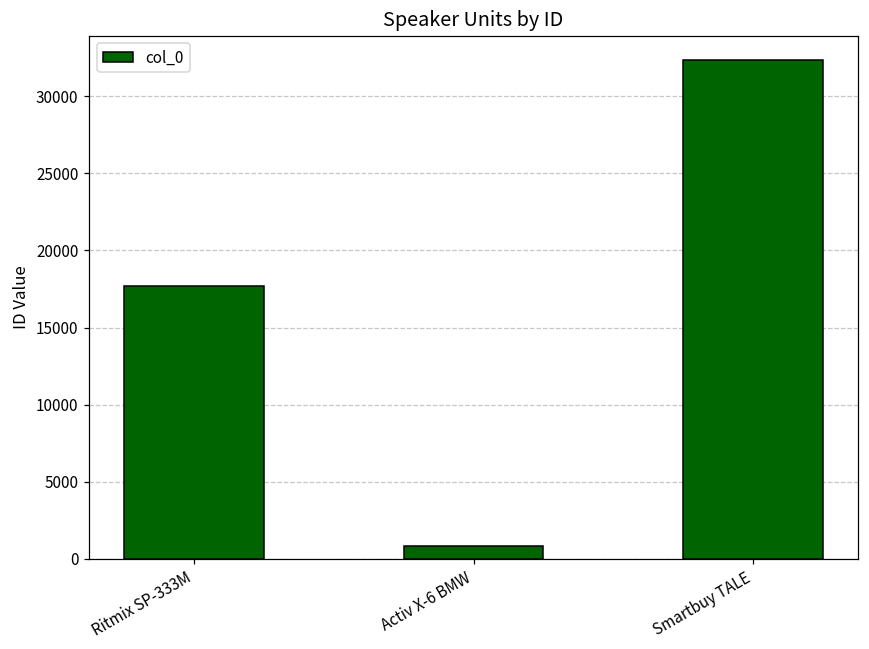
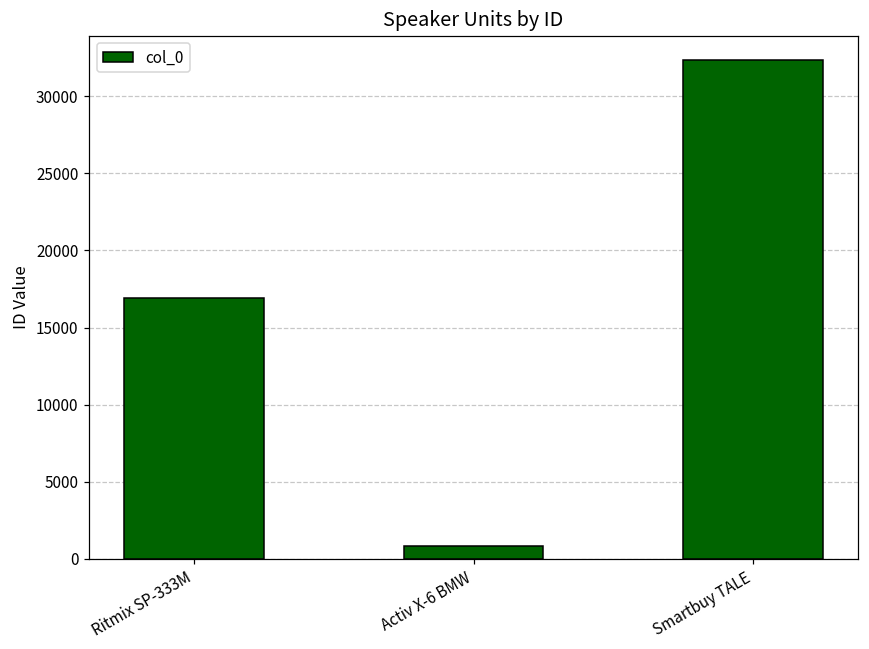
  {
-   "Ritmix SP-333M": 17700,
+   "Ritmix SP-333M": 16900,
    "Activ X-6 BMW": 800,
    "Smartbuy TALE": 32300
  }
